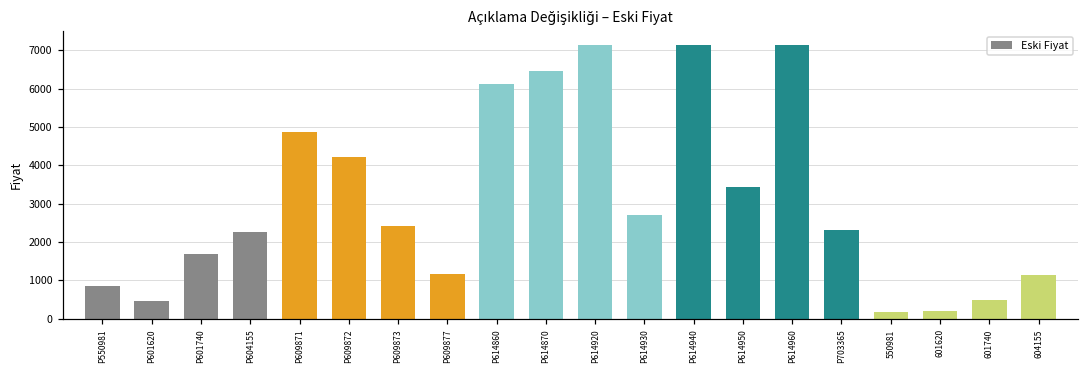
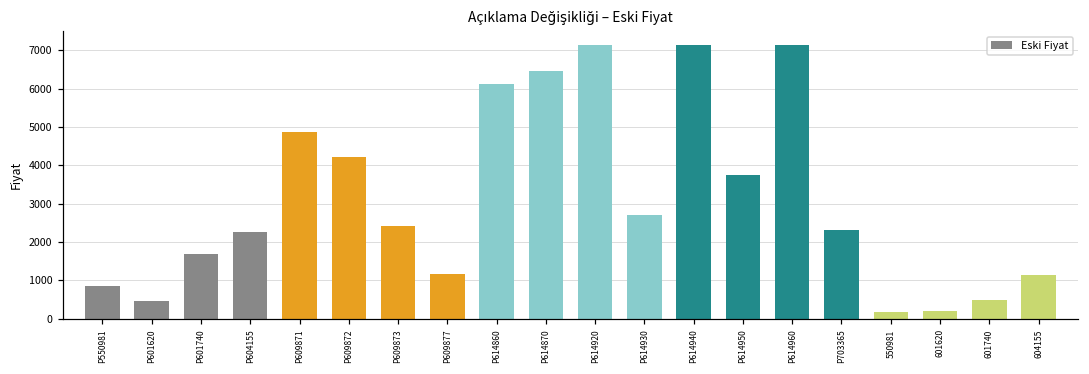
  {
    "P550981": 900,
    "P601620": 500,
    "P601740": 1700,
    "P604155": 2300,
    "P609871": 4900,
    "P609872": 4200,
    "P609873": 2400,
    "P609877": 1200,
    "P614860": 6100,
    "P614870": 6500,
    "P614920": 7100,
    "P614930": 2700,
    "P614940": 7100,
-   "P614950": 3400,
+   "P614950": 3800,
    "P614960": 7100,
    "P703365": 2300,
    "550981": 200,
    "601620": 200,
    "601740": 500,
    "604155": 1100
  }
